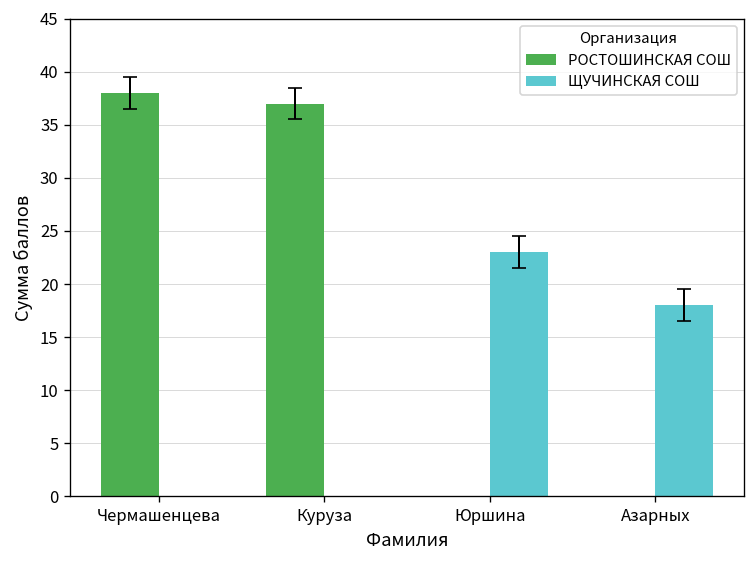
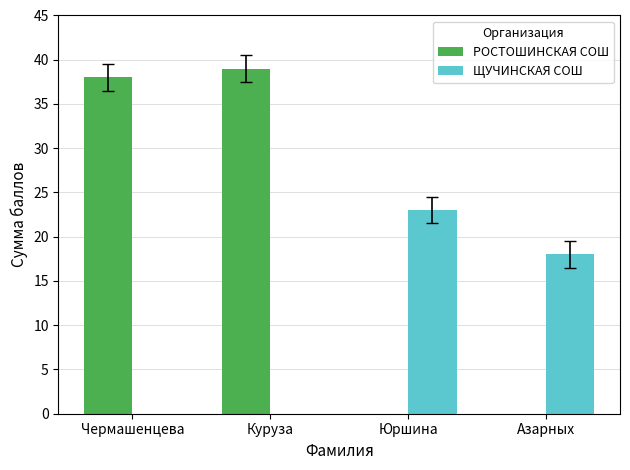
  {
    "РОСТОШИНСКАЯ СОШ": {
      "Чермашенцева": 38,
-     "Куруза": 37,
+     "Куруза": 39,
      "Юршина": 0,
      "Азарных": 0
    },
    "ЩУЧИНСКАЯ СОШ": {
      "Чермашенцева": 0,
      "Куруза": 0,
      "Юршина": 23,
      "Азарных": 18
    }
  }
